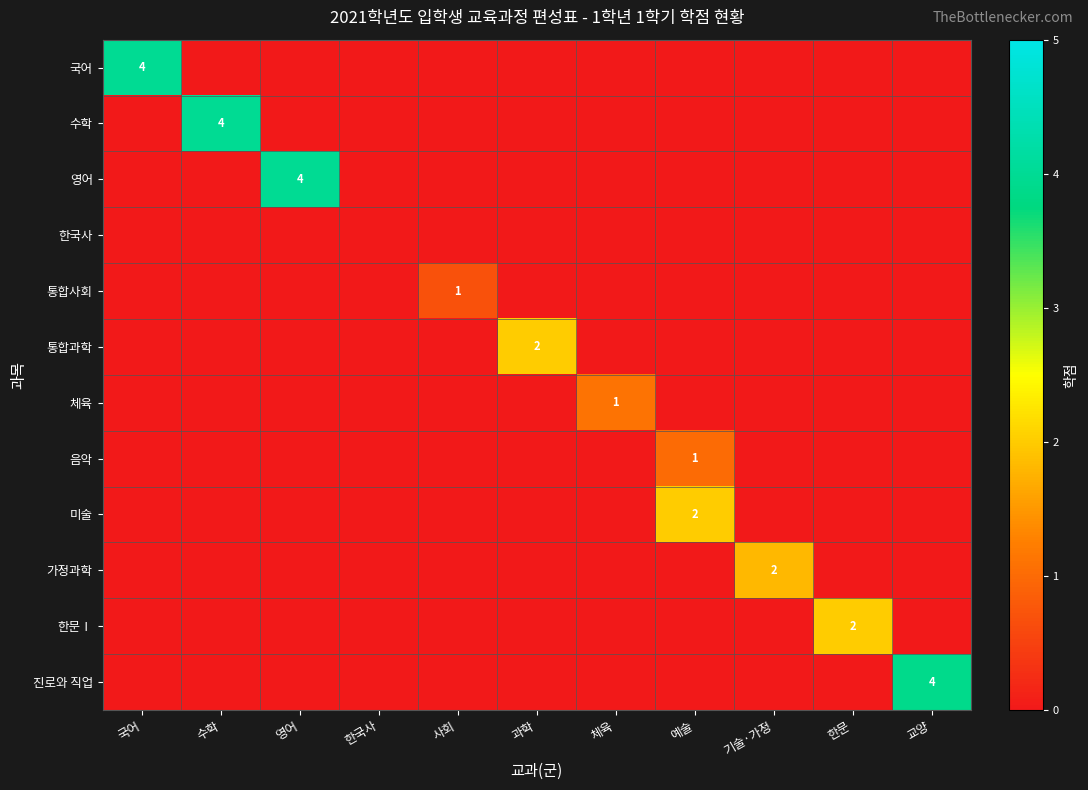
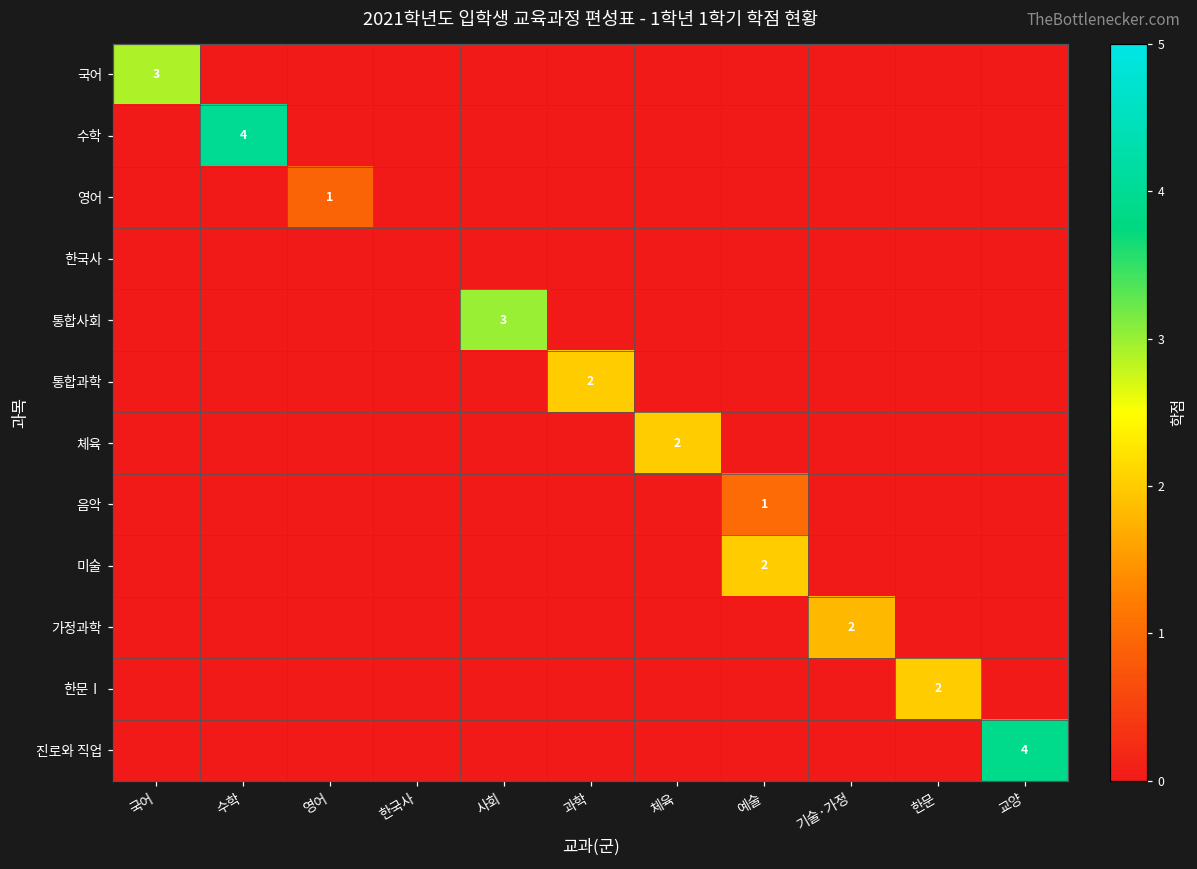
  {
    "국어": {
-     "국어": 4
+     "국어": 3
    },
    "수학": {
      "수학": 4
    },
    "영어": {
-     "영어": 4
+     "영어": 1
    },
    "통합사회": {
-     "사회": 1
+     "사회": 3
    },
    "통합과학": {
      "과학": 2
    },
    "체육": {
-     "체육": 1
+     "체육": 2
    },
    "음악": {
      "예술": 1
    },
    "미술": {
      "예술": 2
    },
    "가정과학": {
      "기술·가정": 2
    },
    "한문Ⅰ": {
      "한문": 2
    },
    "진로와 직업": {
      "교양": 4
    }
  }
